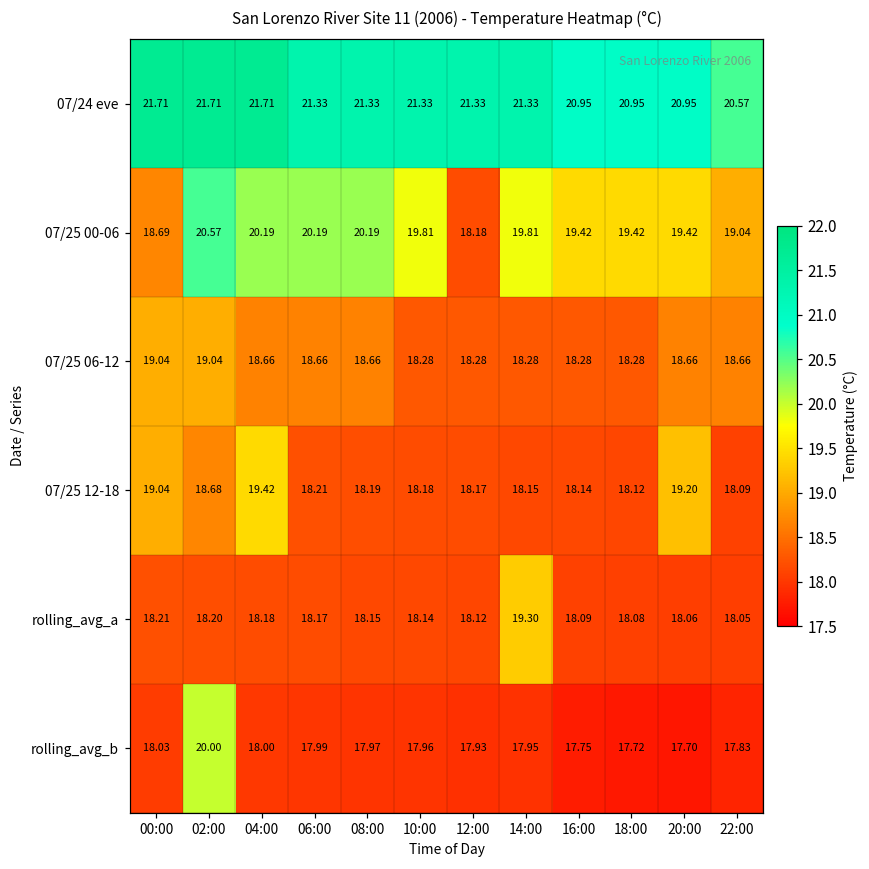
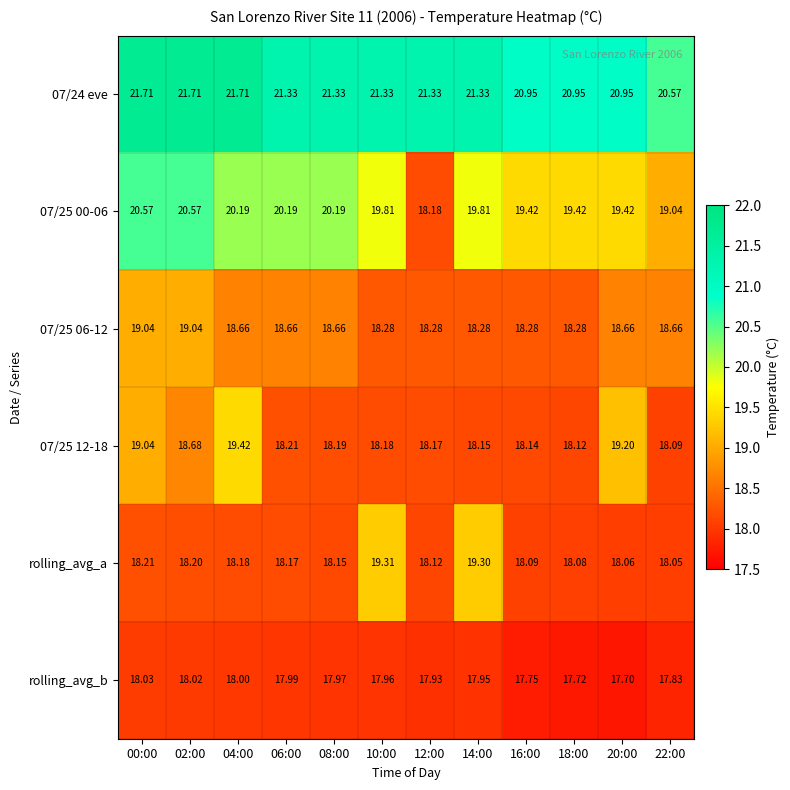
  {
    "07/24 eve": {
      "00:00": 21.71,
      "02:00": 21.71,
      "04:00": 21.71,
      "06:00": 21.33,
      "08:00": 21.33,
      "10:00": 21.33,
      "12:00": 21.33,
      "14:00": 21.33,
      "16:00": 20.95,
      "18:00": 20.95,
      "22:00": 20.57
    },
    "07/25 00-06": {
-     "00:00": 18.69,
+     "00:00": 20.57,
      "02:00": 20.57,
      "04:00": 20.19,
      "06:00": 20.19,
      "08:00": 20.19,
      "10:00": 19.81,
      "12:00": 18.18,
      "14:00": 19.81,
      "16:00": 19.42,
      "18:00": 19.42,
      "20:00": 19.42,
      "22:00": 19.04
    },
    "07/25 06-12": {
      "00:00": 19.04,
      "02:00": 19.04,
      "04:00": 18.66,
      "06:00": 18.66,
      "08:00": 18.66,
      "10:00": 18.28,
      "12:00": 18.28,
      "14:00": 18.28,
      "16:00": 18.28,
      "18:00": 18.28,
      "20:00": 18.66,
      "22:00": 18.66
    },
    "07/25 12-18": {
      "00:00": 19.04,
      "02:00": 18.68,
      "04:00": 19.42,
      "06:00": 18.21,
      "08:00": 18.19,
      "10:00": 18.18,
      "12:00": 18.17,
      "14:00": 18.15,
      "16:00": 18.14,
      "18:00": 18.12,
      "20:00": 19.20,
      "22:00": 18.09
    },
    "rolling_avg_a": {
      "00:00": 18.21,
      "02:00": 18.20,
      "04:00": 18.18,
      "06:00": 18.17,
      "08:00": 18.15,
-     "10:00": 18.14,
+     "10:00": 19.31,
      "12:00": 18.12,
      "14:00": 19.30,
      "16:00": 18.09,
      "18:00": 18.08,
      "20:00": 18.06,
      "22:00": 18.05
    },
    "rolling_avg_b": {
      "00:00": 18.03,
-     "02:00": 20.00,
+     "02:00": 18.02,
      "04:00": 18.00,
      "06:00": 17.99,
      "08:00": 17.97,
      "10:00": 17.96,
      "12:00": 17.93,
      "14:00": 17.95,
      "16:00": 17.75,
      "18:00": 17.72,
      "20:00": 17.70,
      "22:00": 17.83
    }
  }
